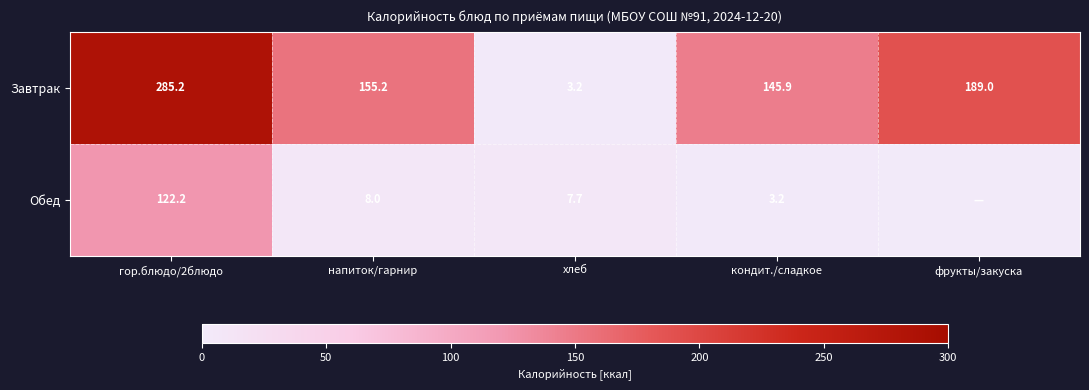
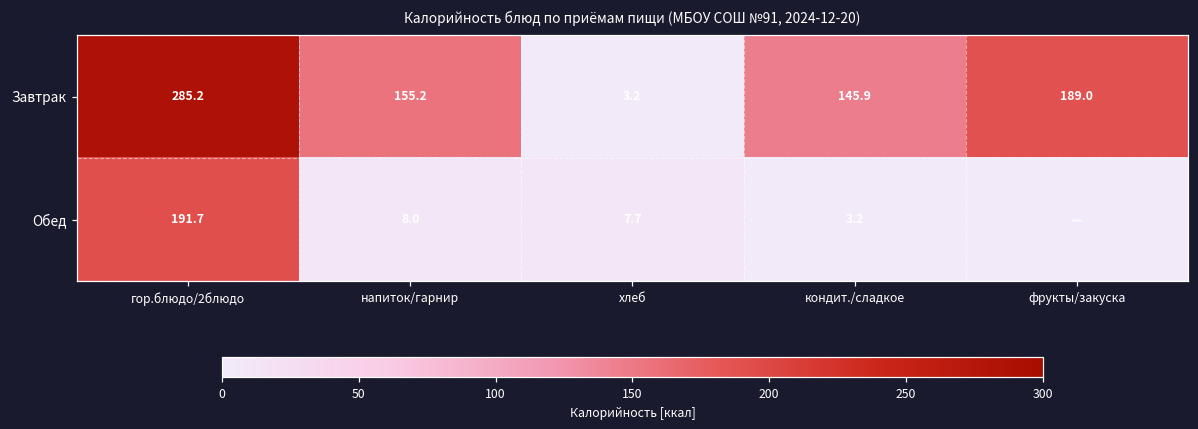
  {
    "Завтрак": {
      "гор.блюдо/2блюдо": 285.2,
      "напиток/гарнир": 155.2,
      "кондит./сладкое": 145.9,
      "фрукты/закуска": 189.0
    },
    "Обед": {
-     "гор.блюдо/2блюдо": 122.2
+     "гор.блюдо/2блюдо": 191.7
    }
  }
